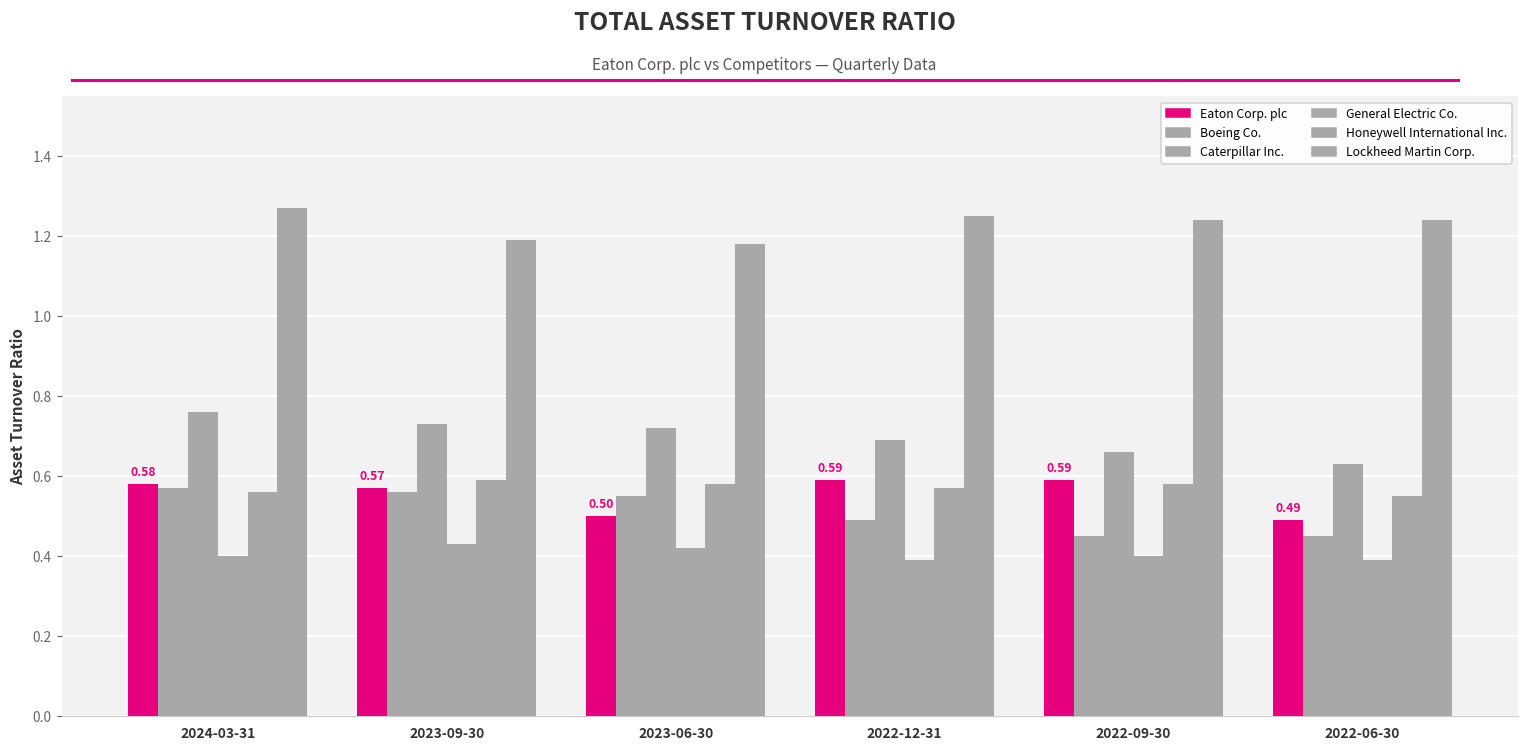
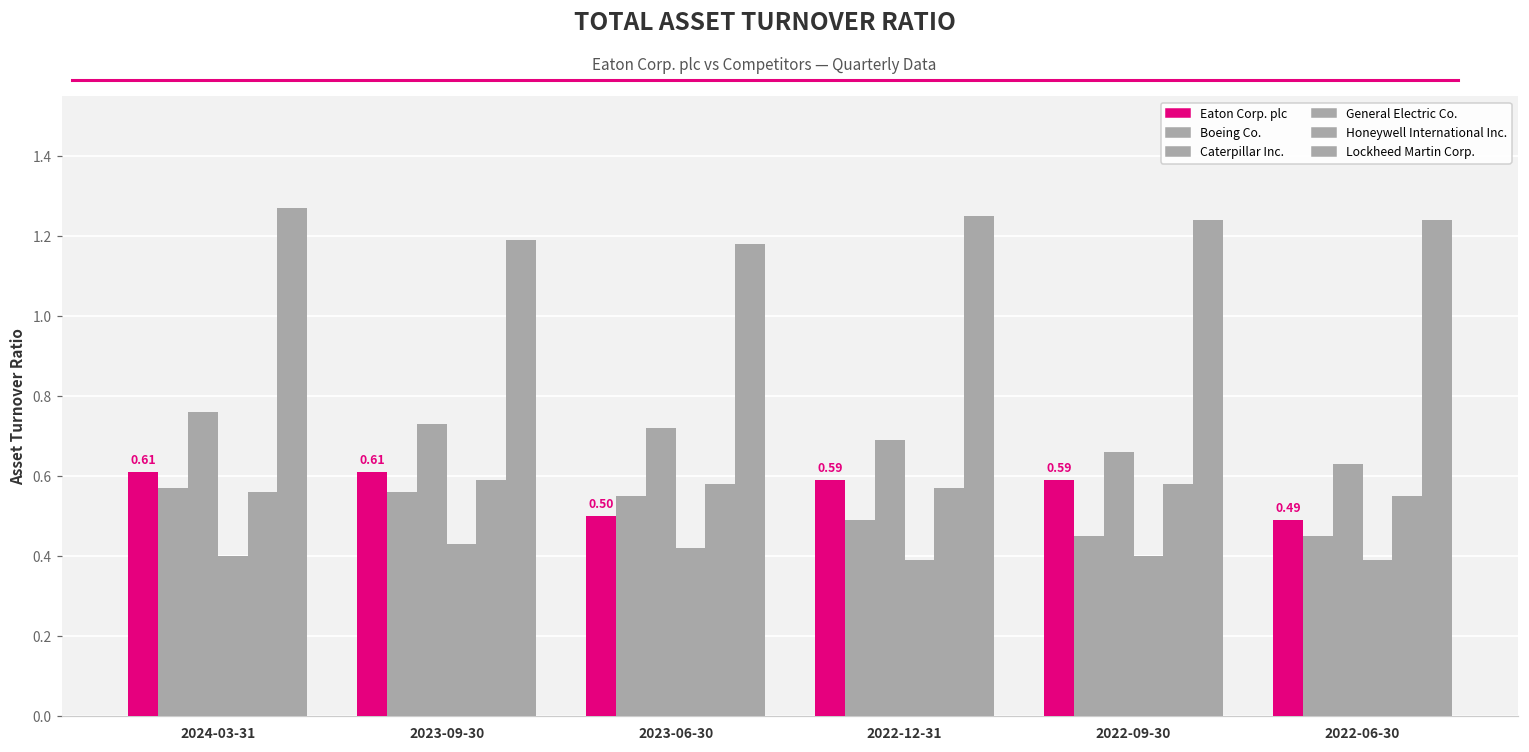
  {
    "Eaton Corp. plc": {
-     "2024-03-31": 0.58,
-     "2023-09-30": 0.57,
+     "2024-03-31": 0.61,
+     "2023-09-30": 0.61,
      "2023-06-30": 0.50,
      "2022-12-31": 0.59,
      "2022-09-30": 0.59,
      "2022-06-30": 0.49
    }
  }
